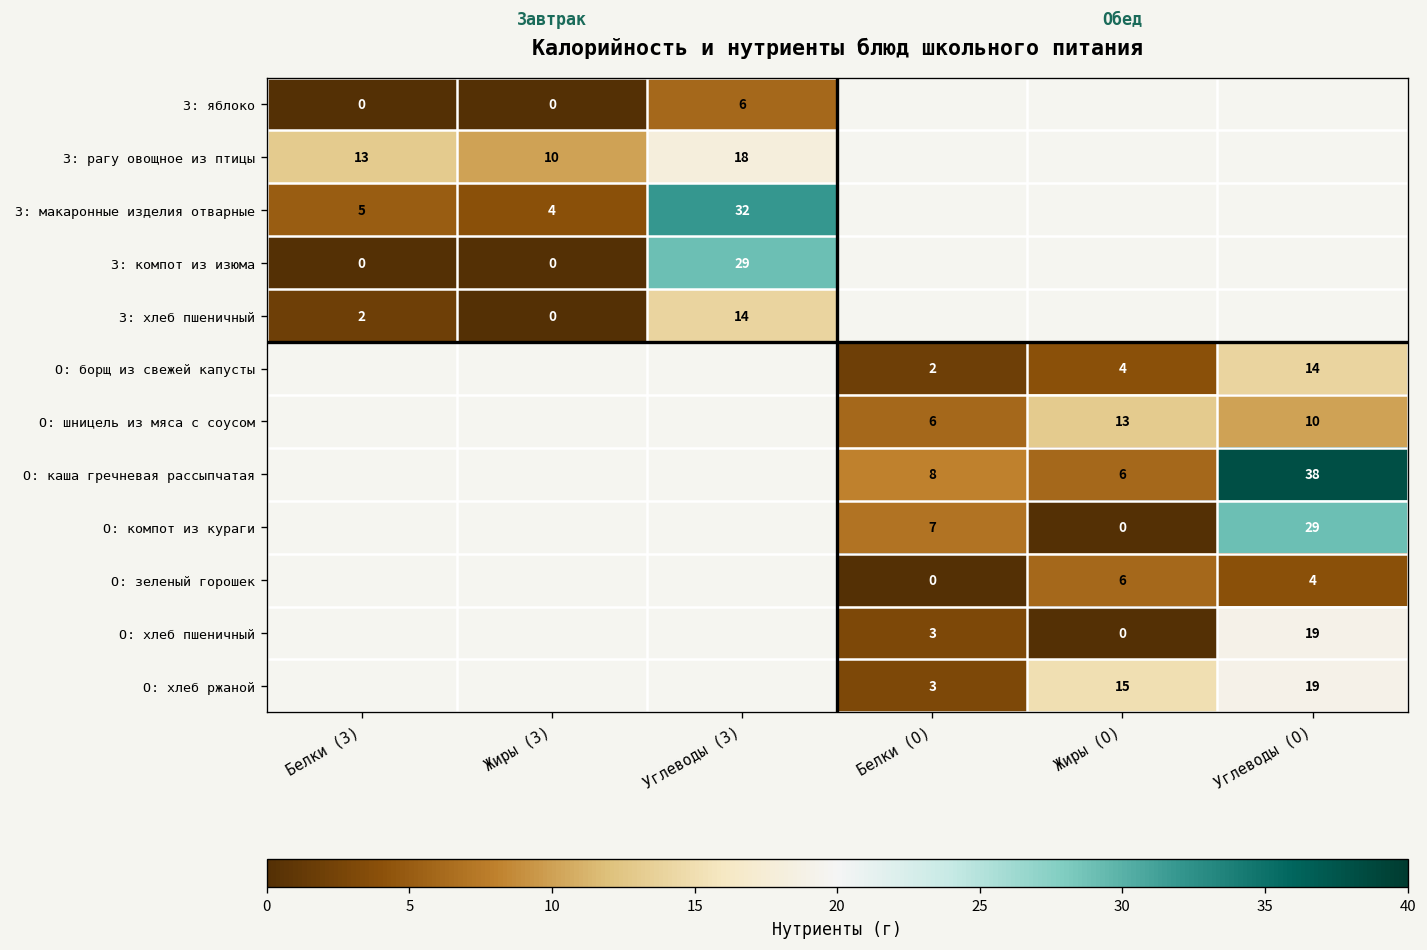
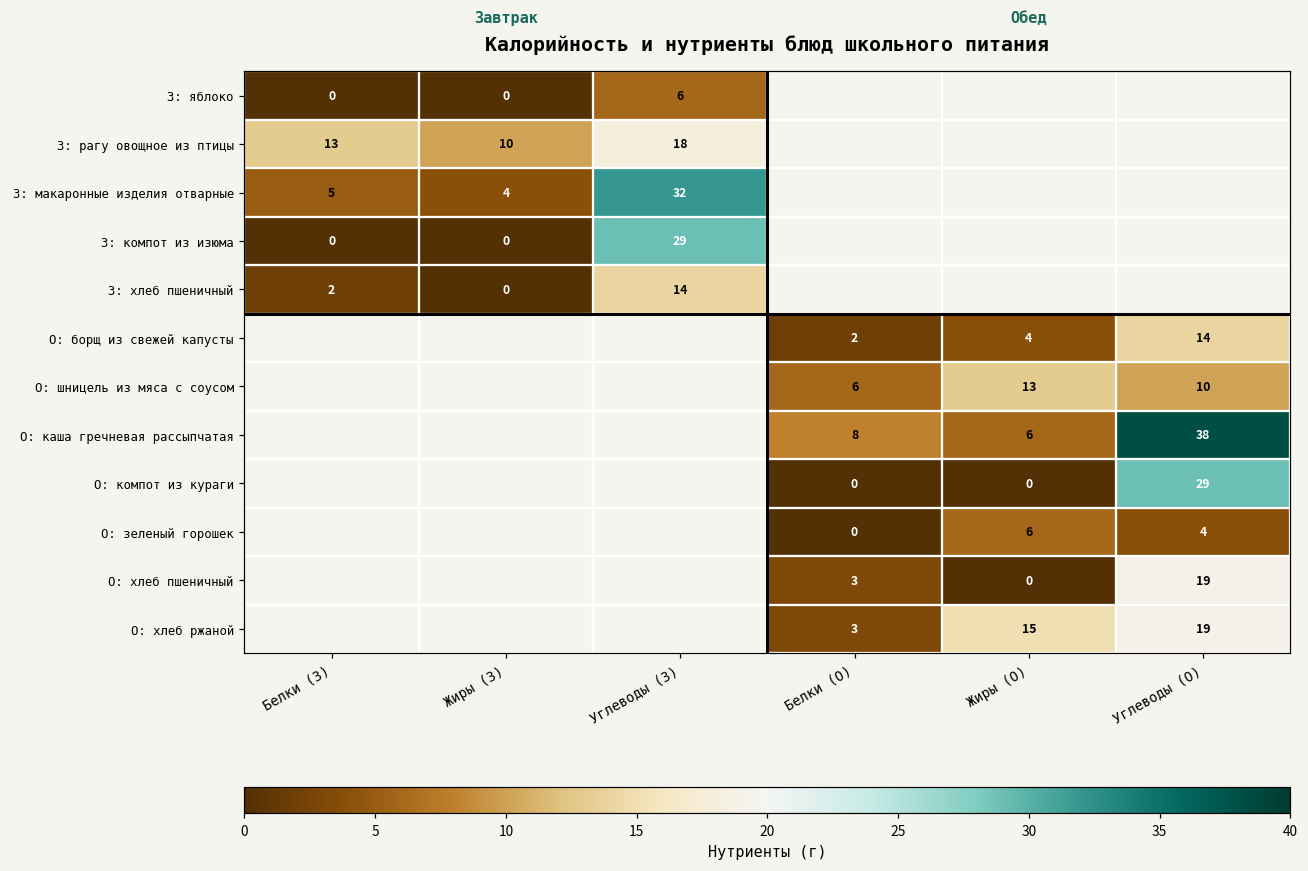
  {
    "З: яблоко": {
      "Белки (З)": 0,
      "Жиры (З)": 0,
      "Углеводы (З)": 6
    },
    "З: рагу овощное из птицы": {
      "Белки (З)": 13,
      "Жиры (З)": 10,
      "Углеводы (З)": 18
    },
    "З: макаронные изделия отварные": {
      "Белки (З)": 5,
      "Жиры (З)": 4,
      "Углеводы (З)": 32
    },
    "З: компот из изюма": {
      "Белки (З)": 0,
      "Жиры (З)": 0,
      "Углеводы (З)": 29
    },
    "З: хлеб пшеничный": {
      "Белки (З)": 2,
      "Жиры (З)": 0,
      "Углеводы (З)": 14
    },
    "О: борщ из свежей капусты": {
      "Белки (О)": 2,
      "Жиры (О)": 4,
      "Углеводы (О)": 14
    },
    "О: шницель из мяса с соусом": {
      "Белки (О)": 6,
      "Жиры (О)": 13,
      "Углеводы (О)": 10
    },
    "О: каша гречневая рассыпчатая": {
      "Белки (О)": 8,
      "Жиры (О)": 6,
      "Углеводы (О)": 38
    },
    "О: компот из кураги": {
-     "Белки (О)": 7,
+     "Белки (О)": 0,
      "Жиры (О)": 0,
      "Углеводы (О)": 29
    },
    "О: зеленый горошек": {
      "Белки (О)": 0,
      "Жиры (О)": 6,
      "Углеводы (О)": 4
    },
    "О: хлеб пшеничный": {
      "Белки (О)": 3,
      "Жиры (О)": 0,
      "Углеводы (О)": 19
    },
    "О: хлеб ржаной": {
      "Белки (О)": 3,
      "Жиры (О)": 15,
      "Углеводы (О)": 19
    }
  }
